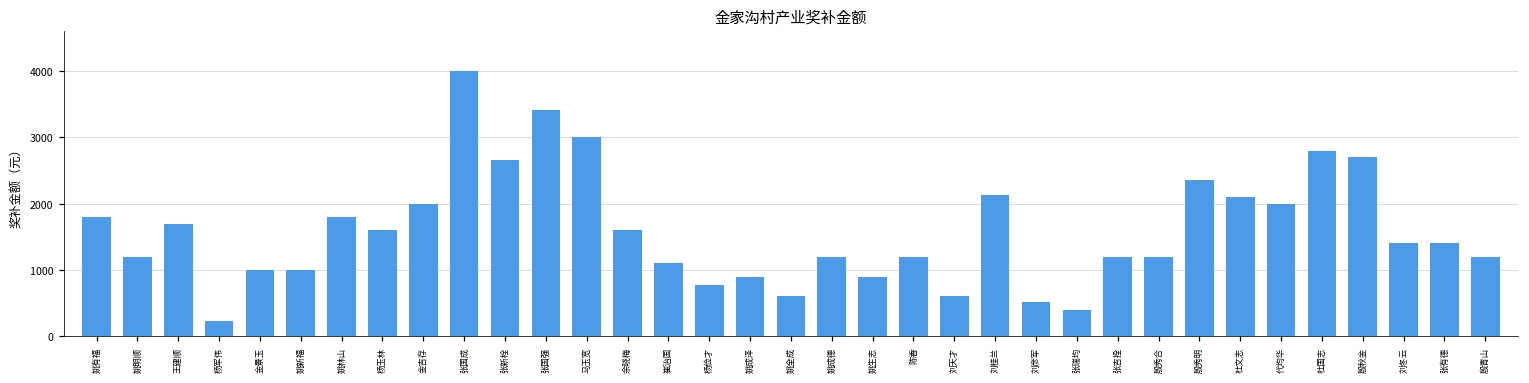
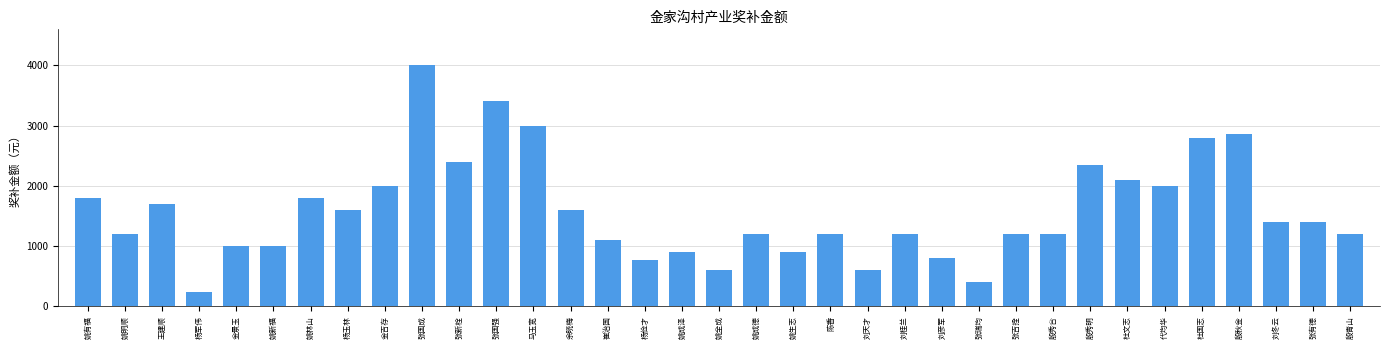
  {
    "姚有福": 1800,
    "姚明顺": 1200,
    "王建顺": 1700,
    "杨军伟": 200,
    "金景玉": 1000,
    "姚新福": 1000,
    "姚林山": 1800,
    "杨玉林": 1600,
    "金吉存": 2000,
    "张国成": 4000,
-   "张新栓": 2700,
+   "张新栓": 2400,
    "张国强": 3400,
    "马玉宽": 3000,
    "余晓梅": 1600,
    "崔治国": 1100,
    "杨俭才": 800,
    "姚成泽": 900,
    "姚全成": 600,
    "姚成德": 1200,
    "姚生志": 900,
    "陈香": 1200,
    "刘天才": 600,
-   "刘桂兰": 2100,
-   "刘彦军": 500,
+   "刘桂兰": 1200,
+   "刘彦军": 800,
    "张瑞均": 400,
    "张吉拴": 1200,
    "殷秀合": 1200,
    "殷秀明": 2400,
    "杜文志": 2100,
    "代均华": 2000,
    "杜国志": 2800,
-   "殷秋金": 2700,
+   "殷秋金": 2900,
    "刘冬云": 1400,
    "张有德": 1400,
    "殷青山": 1200
  }
